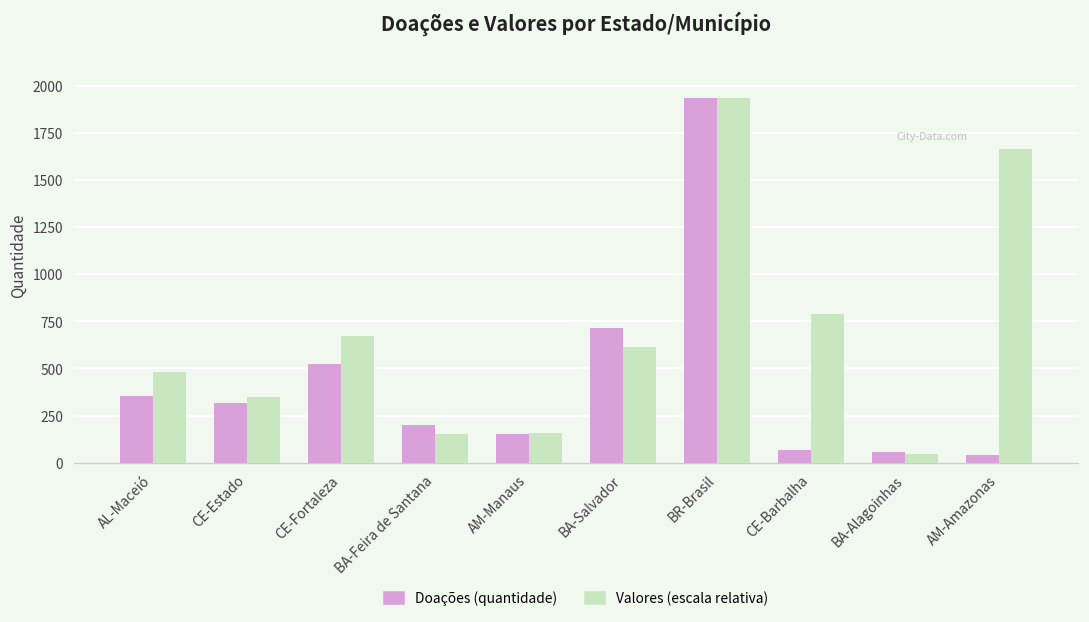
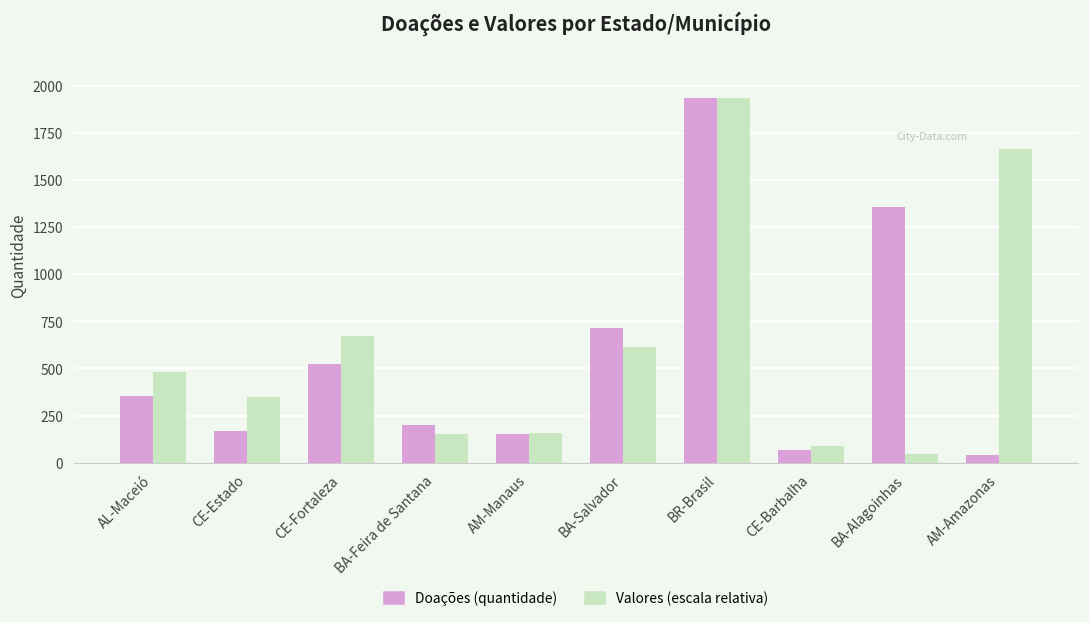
  {
    "Doações (quantidade)": {
      "AL-Maceió": 350,
-     "CE-Estado": 320,
+     "CE-Estado": 170,
      "CE-Fortaleza": 530,
      "BA-Feira de Santana": 200,
      "AM-Manaus": 150,
      "BA-Salvador": 710,
      "BR-Brasil": 1940,
      "CE-Barbalha": 70,
-     "BA-Alagoinhas": 60,
+     "BA-Alagoinhas": 1360,
      "AM-Amazonas": 40
    },
    "Valores (escala relativa)": {
      "AL-Maceió": 480,
      "CE-Estado": 350,
      "CE-Fortaleza": 670,
      "BA-Feira de Santana": 150,
      "AM-Manaus": 160,
      "BA-Salvador": 610,
      "BR-Brasil": 1940,
-     "CE-Barbalha": 790,
+     "CE-Barbalha": 90,
      "BA-Alagoinhas": 40,
      "AM-Amazonas": 1660
    }
  }
